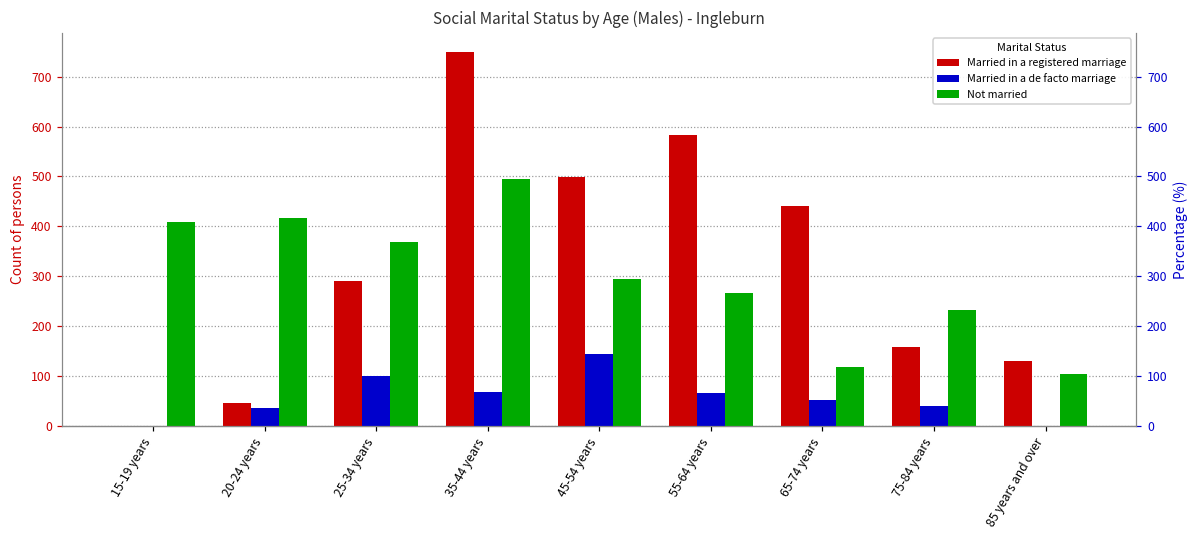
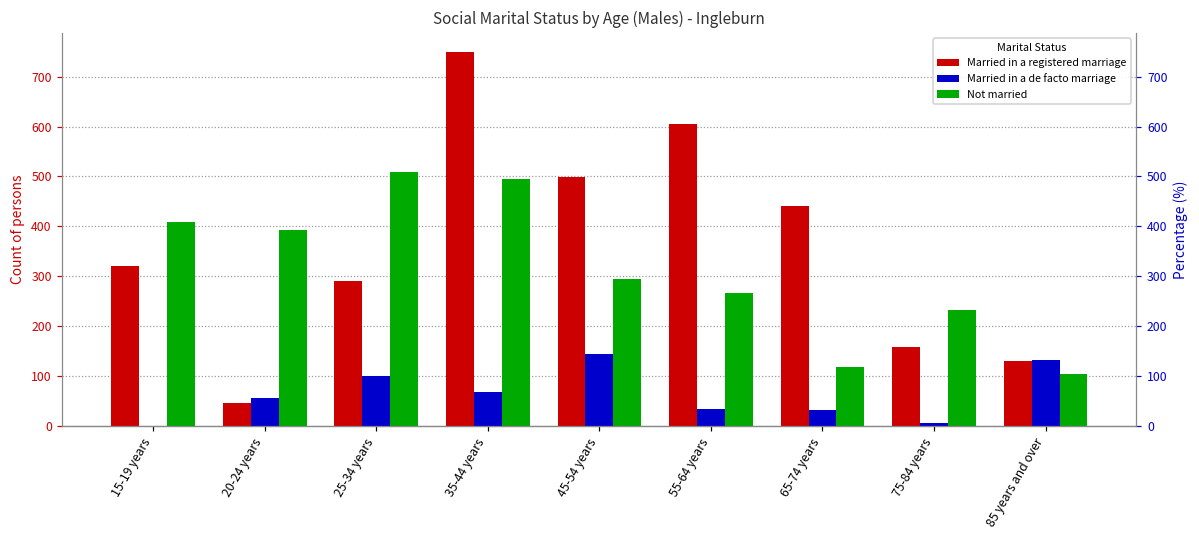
  {
    "Married in a registered marriage": {
-     "15-19 years": 0,
+     "15-19 years": 320,
      "20-24 years": 50,
      "25-34 years": 290,
      "35-44 years": 750,
      "45-54 years": 500,
-     "55-64 years": 580,
+     "55-64 years": 600,
      "65-74 years": 440,
      "75-84 years": 160,
      "85 years and over": 130
    },
    "Married in a de facto marriage": {
      "15-19 years": 0,
-     "20-24 years": 40,
+     "20-24 years": 50,
      "25-34 years": 100,
      "35-44 years": 70,
      "45-54 years": 140,
-     "55-64 years": 70,
-     "65-74 years": 50,
-     "75-84 years": 40,
-     "85 years and over": 0
+     "55-64 years": 30,
+     "65-74 years": 30,
+     "75-84 years": 10,
+     "85 years and over": 130
    },
    "Not married": {
      "15-19 years": 410,
-     "20-24 years": 420,
-     "25-34 years": 370,
+     "20-24 years": 390,
+     "25-34 years": 510,
      "35-44 years": 490,
      "45-54 years": 290,
      "55-64 years": 270,
      "65-74 years": 120,
      "75-84 years": 230,
      "85 years and over": 100
    }
  }
